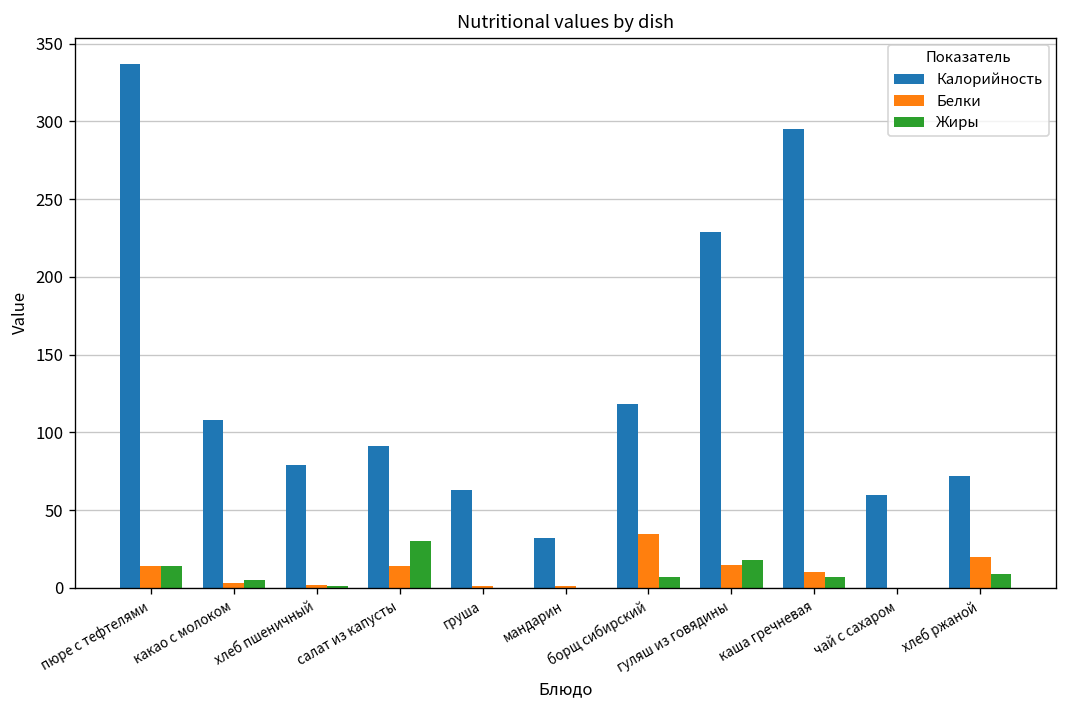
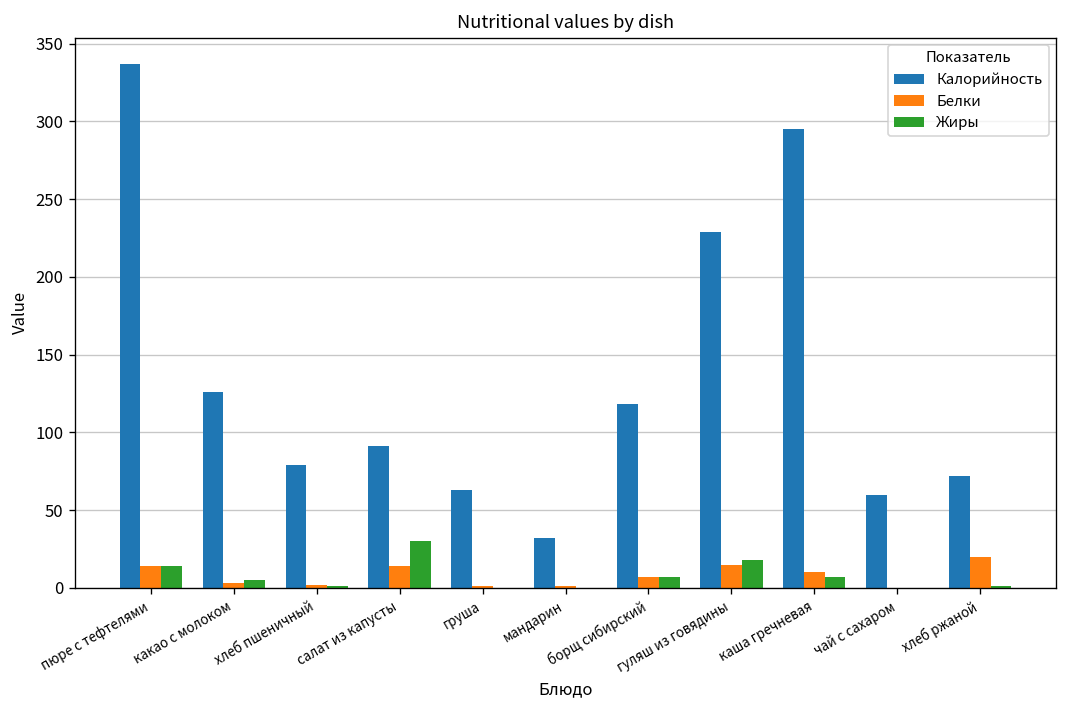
  {
    "Калорийность": {
      "пюре с тефтелями": 337,
-     "какао с молоком": 108,
+     "какао с молоком": 126,
      "хлеб пшеничный": 79,
      "салат из капусты": 91,
      "груша": 63,
      "мандарин": 32,
      "борщ сибирский": 118,
      "гуляш из говядины": 229,
      "каша гречневая": 295,
      "чай с сахаром": 60,
      "хлеб ржаной": 72
    },
    "Белки": {
      "пюре с тефтелями": 14,
      "какао с молоком": 3,
      "хлеб пшеничный": 2,
      "салат из капусты": 14,
-     "борщ сибирский": 35,
+     "борщ сибирский": 7,
      "гуляш из говядины": 15,
      "каша гречневая": 10,
      "чай с сахаром": 0,
      "хлеб ржаной": 20
    },
    "Жиры": {
      "пюре с тефтелями": 14,
      "какао с молоком": 5,
      "салат из капусты": 30,
      "груша": 0,
      "мандарин": 0,
      "борщ сибирский": 7,
      "гуляш из говядины": 18,
      "каша гречневая": 7,
      "чай с сахаром": 0,
-     "хлеб ржаной": 9
+     "хлеб ржаной": 1
    }
  }
